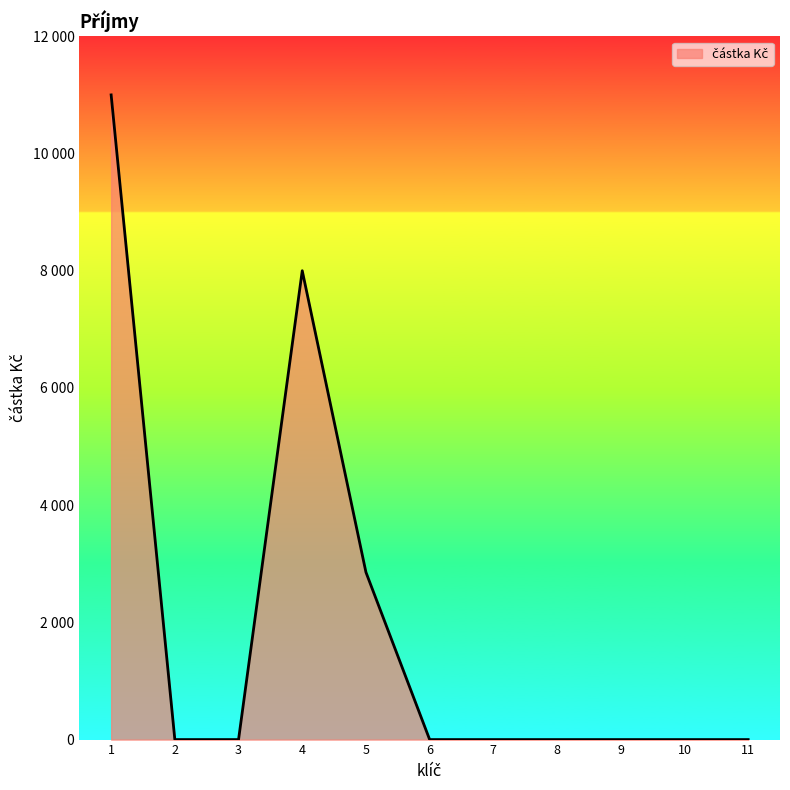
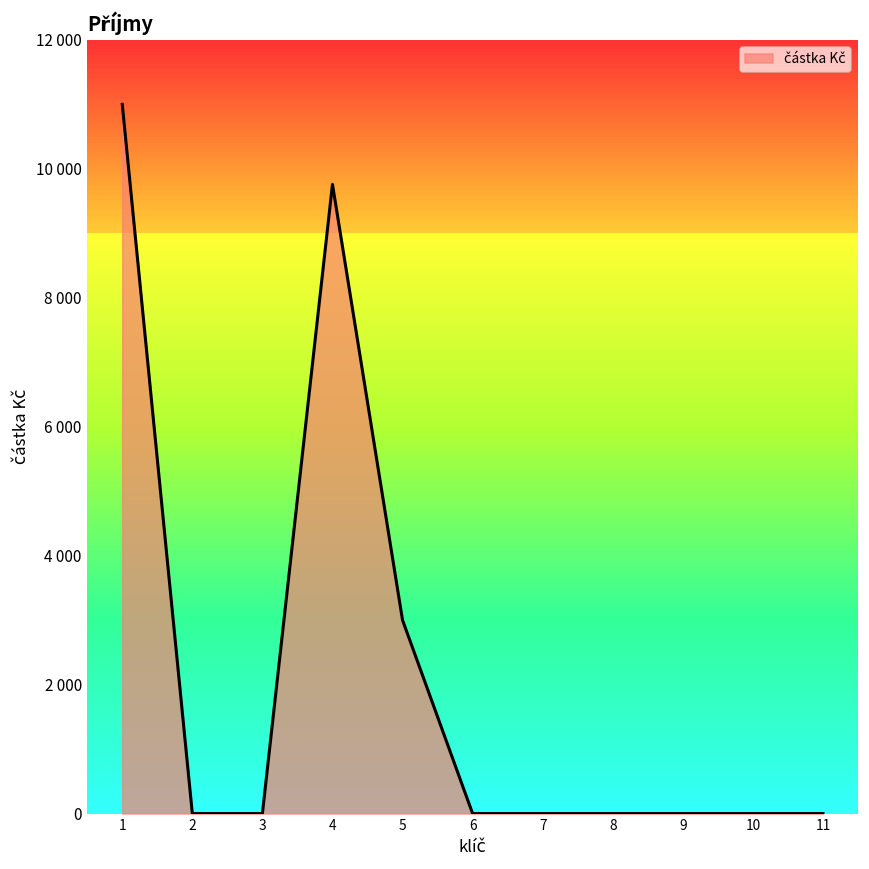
  {
    "1": 11000,
    "2": 0,
    "3": 0,
-   "4": 8000,
-   "5": 2900,
+   "4": 9800,
+   "5": 3000,
    "6": 0,
    "7": 0,
    "8": 0,
    "9": 0,
    "10": 0,
    "11": 0
  }
